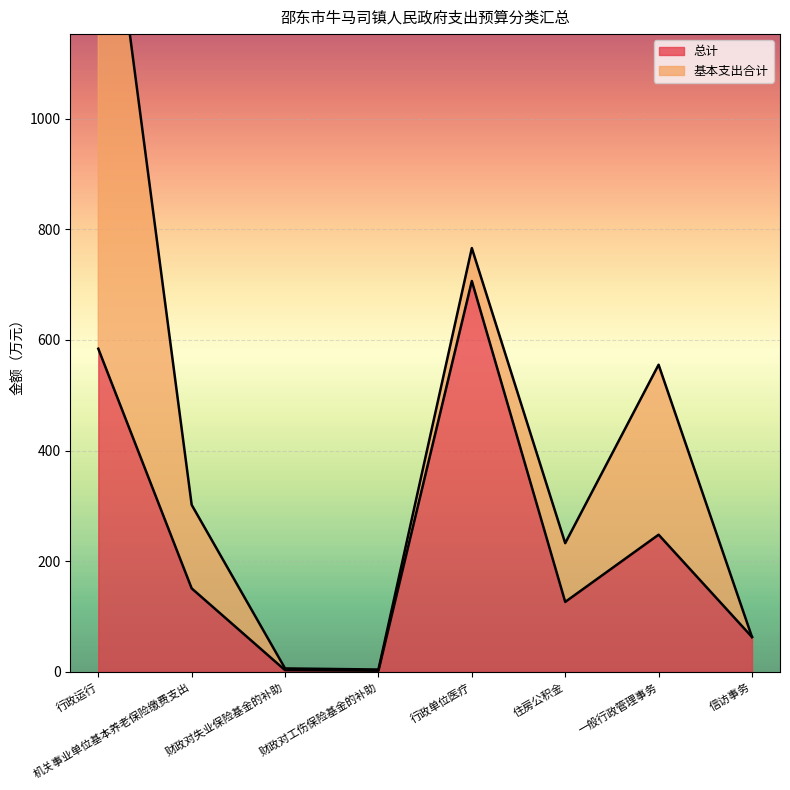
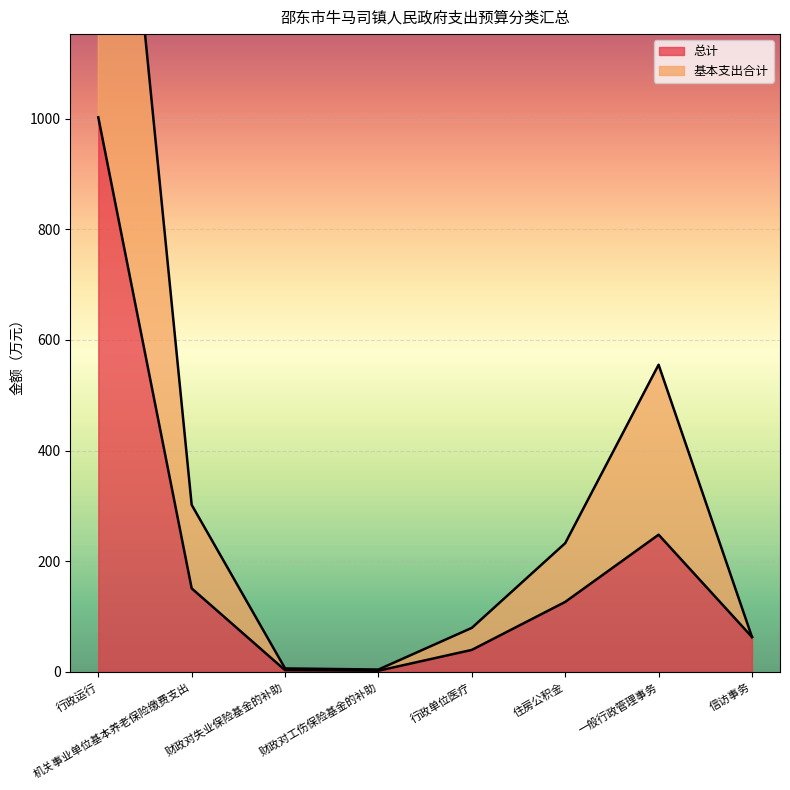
  {
    "总计": {
-     "行政运行": 580,
+     "行政运行": 1000,
      "机关事业单位基本养老保险缴费支出": 150,
-     "行政单位医疗": 710,
+     "行政单位医疗": 40,
      "住房公积金": 130,
      "一般行政管理事务": 250
    },
    "基本支出合计": {
      "机关事业单位基本养老保险缴费支出": 150,
-     "行政单位医疗": 60,
+     "行政单位医疗": 40,
      "住房公积金": 110,
      "一般行政管理事务": 310
    }
  }
